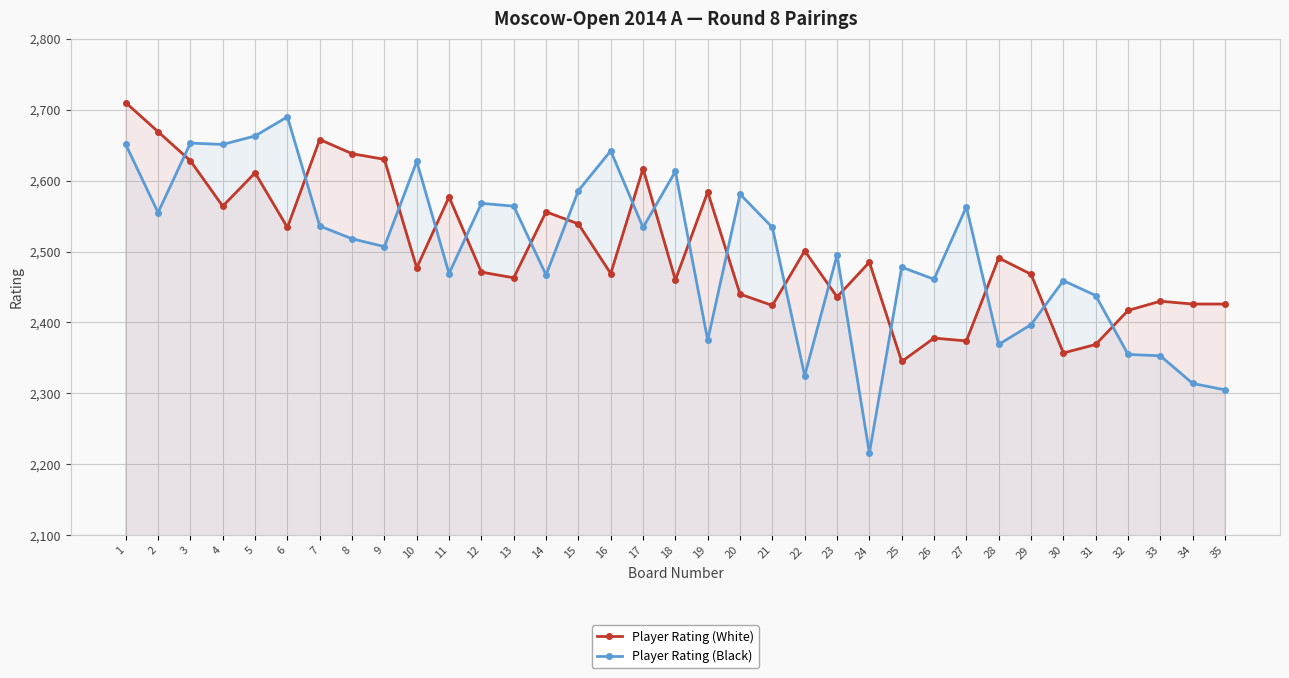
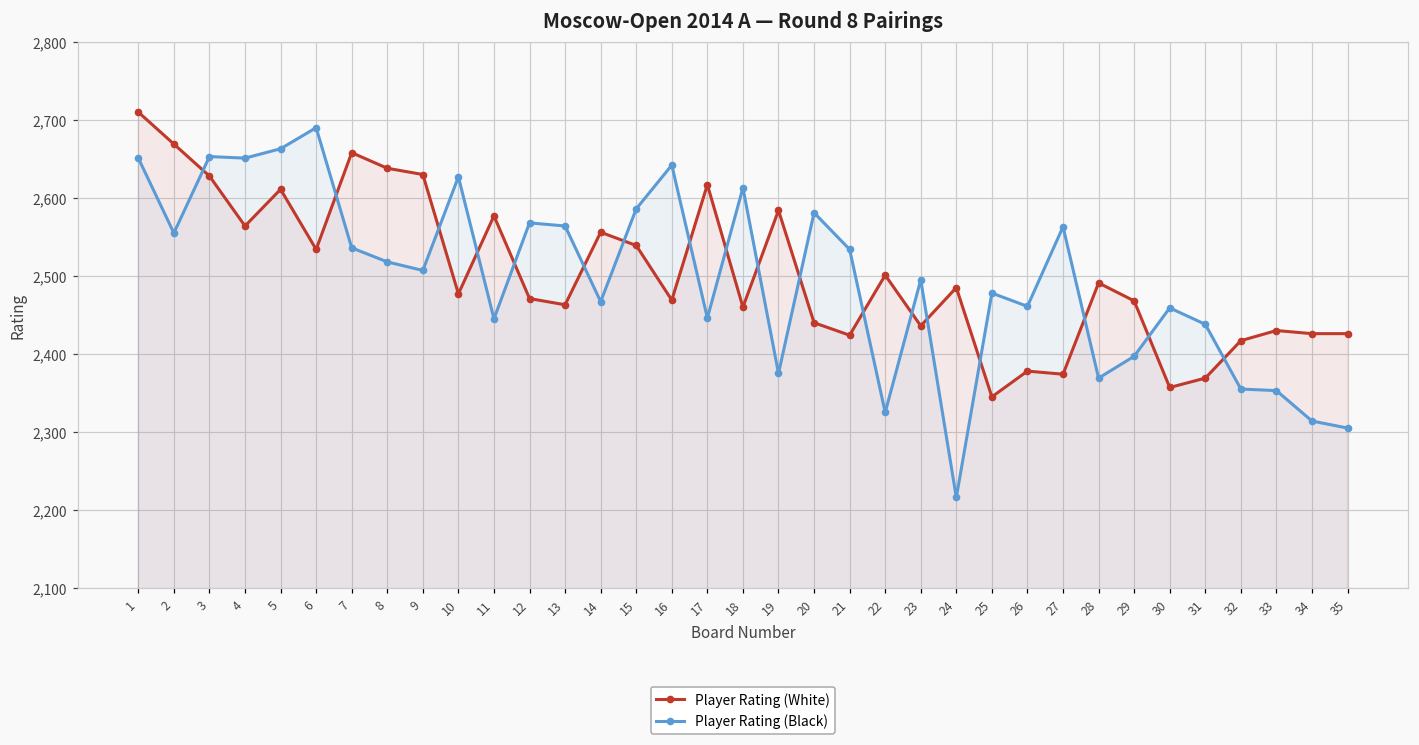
  {
    "Player Rating (White)": {
      "1": "2,710",
      "2": "2,670",
      "3": "2,630",
      "4": "2,560",
      "5": "2,610",
      "6": "2,530",
      "7": "2,660",
      "8": "2,640",
      "9": "2,630",
      "10": "2,480",
      "11": "2,580",
      "12": "2,470",
      "13": "2,460",
      "14": "2,560",
      "15": "2,540",
      "16": "2,470",
      "17": "2,620",
      "18": "2,460",
      "19": "2,580",
      "20": "2,440",
      "21": "2,420",
      "22": "2,500",
      "23": "2,440",
      "24": "2,490",
      "25": "2,350",
      "26": "2,380",
      "27": "2,370",
      "28": "2,490",
      "29": "2,470",
      "30": "2,360",
      "31": "2,370",
      "32": "2,420",
      "33": "2,430",
      "34": "2,430",
      "35": "2,430"
    },
    "Player Rating (Black)": {
      "1": "2,650",
      "2": "2,560",
      "3": "2,650",
      "4": "2,650",
      "5": "2,660",
      "6": "2,690",
      "7": "2,540",
      "8": "2,520",
      "9": "2,510",
      "10": "2,630",
-     "11": "2,470",
+     "11": "2,450",
      "12": "2,570",
      "13": "2,560",
      "14": "2,470",
      "15": "2,590",
      "16": "2,640",
-     "17": "2,530",
+     "17": "2,450",
      "18": "2,610",
      "19": "2,380",
      "20": "2,580",
      "21": "2,530",
      "22": "2,330",
      "23": "2,500",
      "24": "2,220",
      "25": "2,480",
      "26": "2,460",
      "27": "2,560",
      "28": "2,370",
      "29": "2,400",
      "30": "2,460",
      "31": "2,440",
      "32": "2,360",
      "33": "2,350",
      "34": "2,310",
      "35": "2,310"
    }
  }
